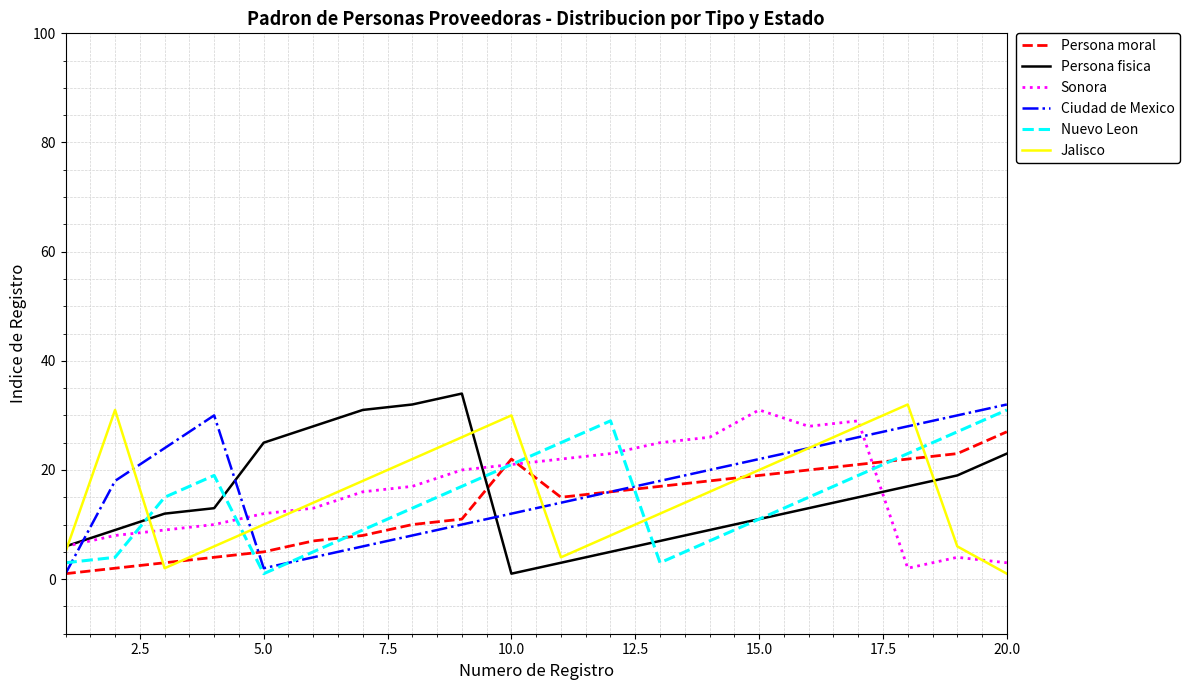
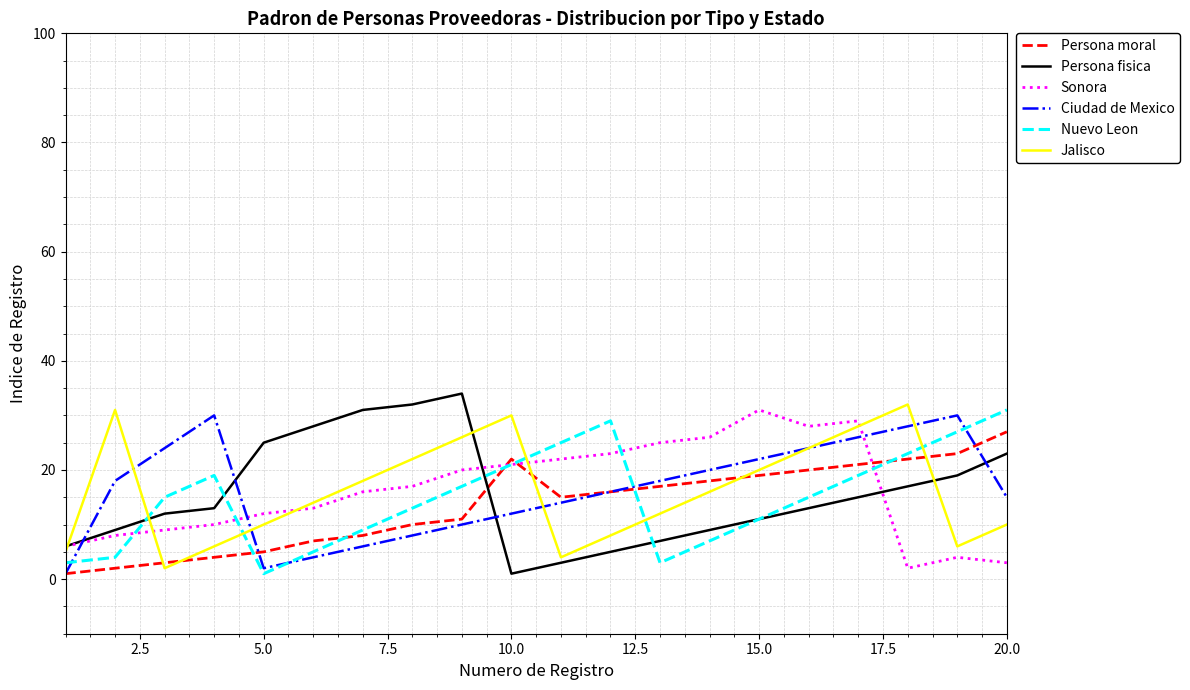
  {
    "Persona moral": {
      "5.0": 5,
      "10.0": 22,
      "15.0": 19,
      "20.0": 27
    },
    "Persona fisica": {
      "5.0": 25,
      "10.0": 1,
      "20.0": 23
    },
    "Sonora": {
      "5.0": 12,
      "15.0": 31,
      "20.0": 3
    },
    "Ciudad de Mexico": {
      "5.0": 2,
      "10.0": 12,
      "15.0": 22,
-     "20.0": 32
+     "20.0": 15
    },
    "Nuevo Leon": {
      "5.0": 1,
      "20.0": 31
    },
    "Jalisco": {
      "5.0": 10,
      "10.0": 30,
      "15.0": 20,
-     "20.0": 1
+     "20.0": 10
    }
  }
